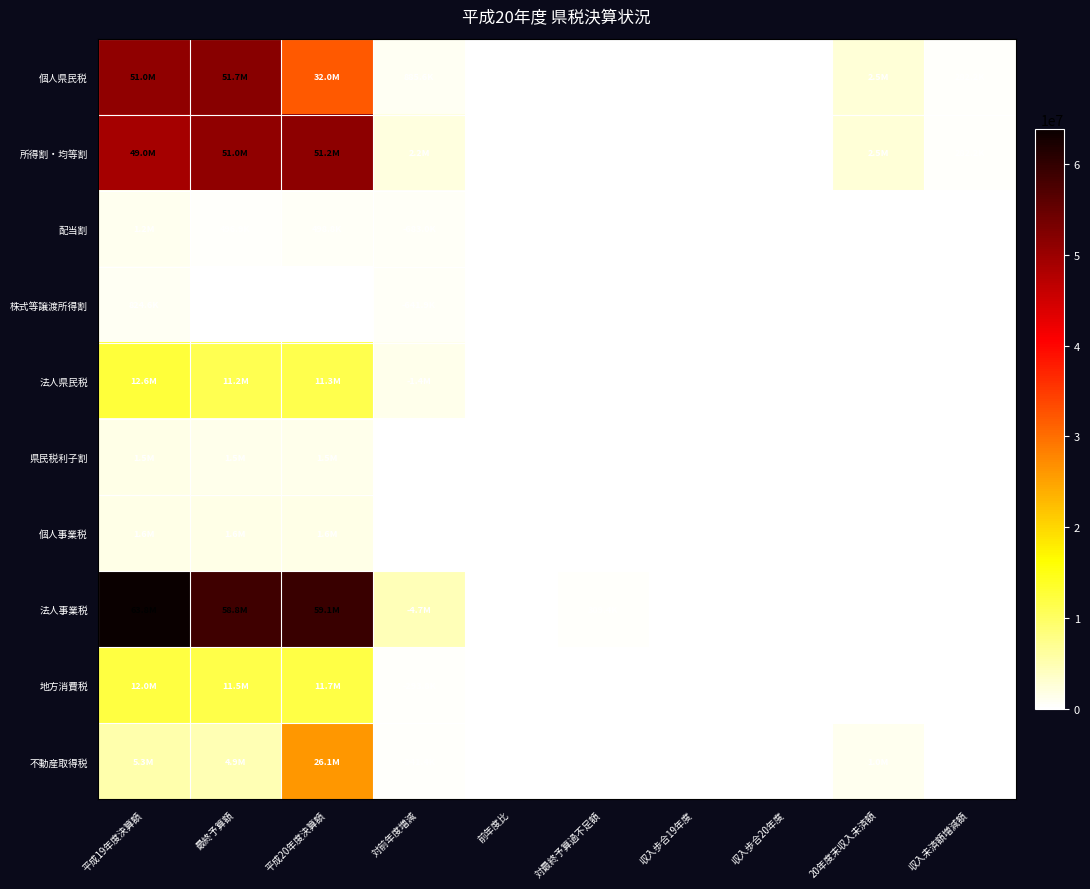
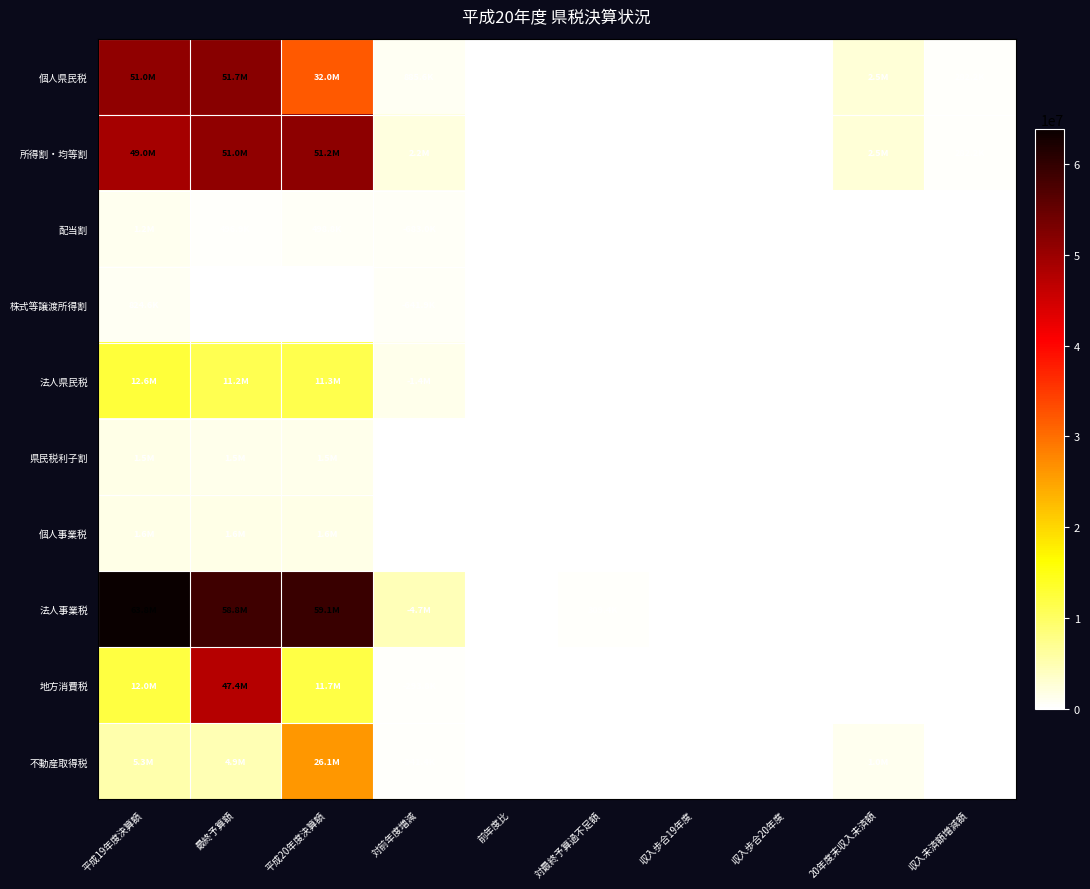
  {
    "個人県民税": {
      "平成19年度決算額": "51.0M",
      "最終予算額": "51.7M",
      "平成20年度決算額": "32.0M"
    },
    "所得割・均等割": {
      "平成19年度決算額": "49.0M",
      "最終予算額": "51.0M",
      "平成20年度決算額": "51.2M"
    },
    "法人県民税": {
      "平成19年度決算額": "12.6M",
      "最終予算額": "11.2M",
      "平成20年度決算額": "11.3M"
    },
    "法人事業税": {
      "最終予算額": "58.8M",
      "平成20年度決算額": "59.1M",
      "対前年度増減": "-4.7M"
    },
    "地方消費税": {
      "平成19年度決算額": "12.0M",
-     "最終予算額": "11.5M",
+     "最終予算額": "47.4M",
      "平成20年度決算額": "11.7M"
    },
    "不動産取得税": {
      "平成19年度決算額": "5.3M",
      "最終予算額": "4.9M",
      "平成20年度決算額": "26.1M"
    }
  }
